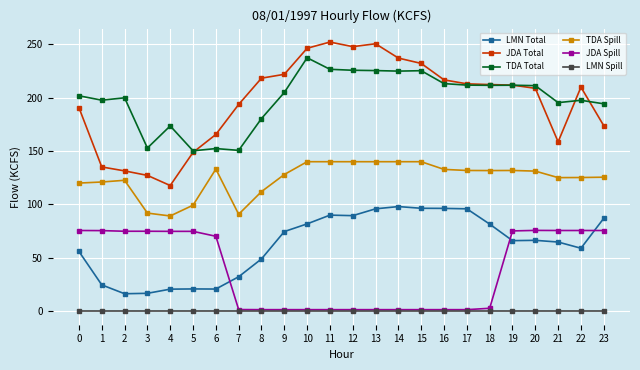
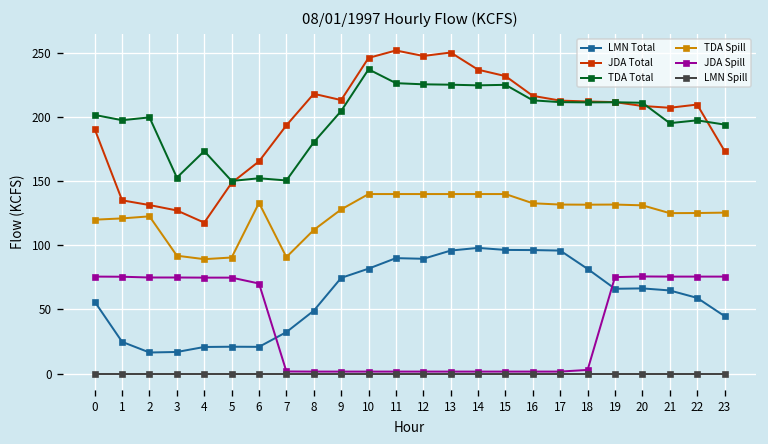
  {
    "LMN Total": {
      "0": 56,
      "1": 25,
      "2": 16,
      "3": 17,
      "4": 21,
      "5": 21,
      "6": 21,
      "7": 32,
      "8": 49,
      "9": 75,
      "10": 82,
      "11": 90,
      "12": 90,
      "13": 96,
      "14": 98,
      "15": 96,
      "16": 96,
      "17": 96,
      "18": 82,
      "19": 66,
      "20": 66,
      "21": 65,
      "22": 59,
-     "23": 87
+     "23": 45
    },
    "JDA Total": {
      "0": 191,
      "1": 135,
      "2": 131,
      "3": 127,
      "4": 118,
      "6": 166,
      "7": 194,
      "8": 218,
-     "9": 222,
+     "9": 213,
      "10": 246,
      "11": 252,
      "12": 248,
      "13": 250,
      "14": 237,
      "15": 232,
      "16": 217,
      "20": 209,
-     "21": 159,
+     "21": 207,
      "22": 210,
      "23": 174
    },
    "TDA Total": {
      "0": 202,
      "1": 198,
      "2": 200,
      "3": 153,
      "4": 174,
      "6": 152,
      "7": 151,
      "8": 180,
      "9": 205,
      "10": 237,
      "11": 227,
      "12": 226,
      "13": 225,
      "14": 225,
      "15": 225,
      "16": 213,
      "20": 211,
      "21": 195,
      "22": 198,
      "23": 194
    },
    "TDA Spill": {
      "0": 120,
      "1": 121,
      "2": 123,
      "3": 92,
      "4": 89,
-     "5": 99,
+     "5": 91,
      "6": 133,
      "7": 91,
      "8": 112,
      "9": 128,
      "10": 140,
      "11": 140,
      "12": 140,
      "13": 140,
      "14": 140,
      "15": 140,
      "16": 133,
      "17": 132,
      "18": 132,
      "19": 132,
      "20": 131,
      "21": 125,
      "22": 125,
      "23": 126
    },
    "JDA Spill": {
      "0": 76,
      "1": 76,
      "2": 75,
      "3": 75,
      "4": 75,
      "5": 75,
      "6": 70,
      "18": 3,
      "19": 75,
      "20": 76,
      "21": 76,
      "22": 76,
      "23": 76
    },
    "LMN Spill": {
      "0": 0,
      "1": 0,
      "2": 0,
      "3": 0,
      "4": 0,
      "5": 0,
      "6": 0,
      "18": 0,
      "19": 0,
      "20": 0,
      "21": 0,
      "22": 0,
      "23": 0
    }
  }
